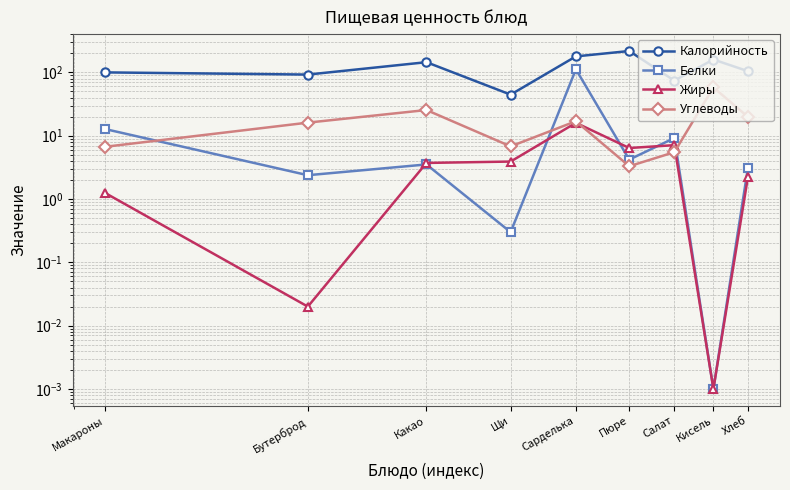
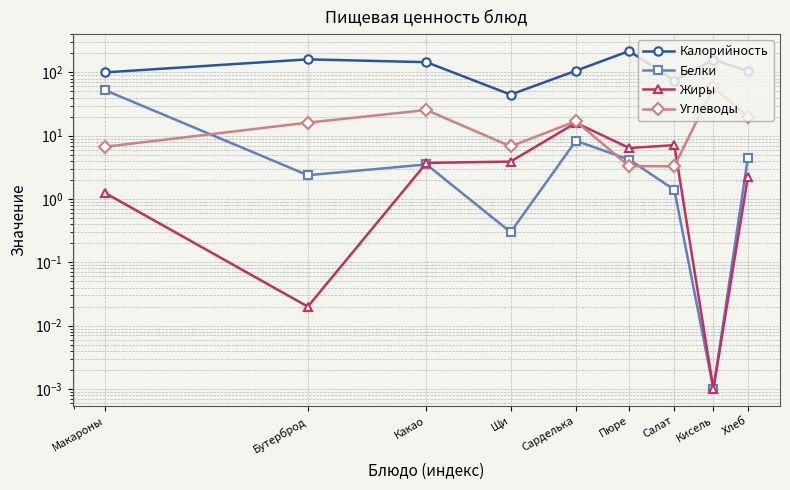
  {
    "Калорийность": {
      "Макароны": 100,
-     "Бутерброд": 90,
+     "Бутерброд": 160,
      "Какао": 150,
      "Щи": 40,
-     "Сарделька": 180,
+     "Сарделька": 110,
      "Пюре": 220
    },
    "Белки": {
-     "Макароны": 13,
+     "Макароны": 50,
      "Бутерброд": 2.4,
      "Щи": 0.3,
-     "Сарделька": 110,
+     "Сарделька": 8,
      "Пюре": 4,
-     "Салат": 9,
-     "Хлеб": 3
+     "Салат": 1.4,
+     "Хлеб": 4
    },
    "Жиры": {
      "Макароны": 1.3,
      "Бутерброд": 0.020,
      "Щи": 4,
      "Пюре": 6,
      "Салат": 7,
      "Хлеб": 2.2
    },
    "Углеводы": {
      "Макароны": 7,
      "Бутерброд": 16,
      "Какао": 25,
      "Щи": 7,
      "Пюре": 3,
-     "Салат": 6
+     "Салат": 3
    }
  }
